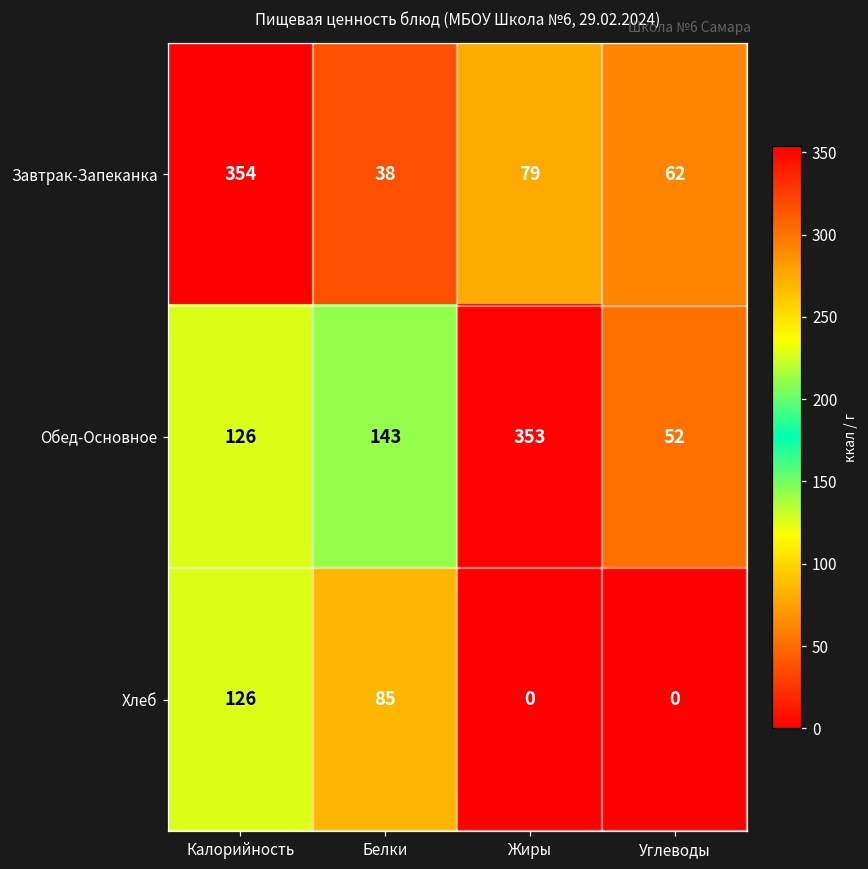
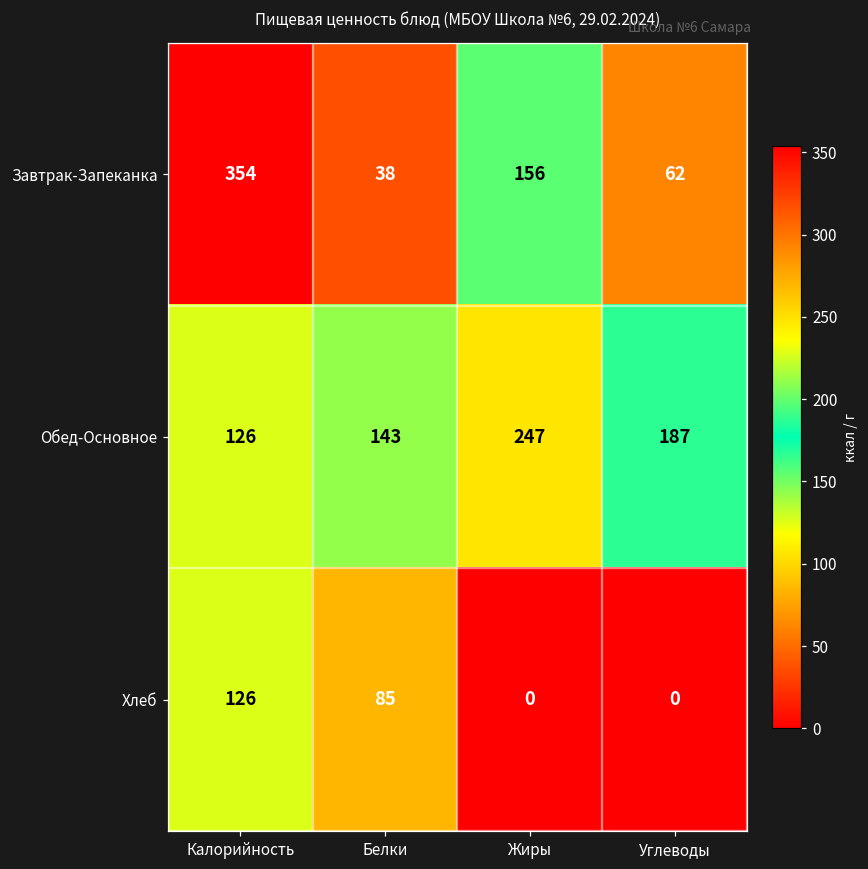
  {
    "Завтрак-Запеканка": {
      "Калорийность": 354,
      "Белки": 38,
-     "Жиры": 79,
+     "Жиры": 156,
      "Углеводы": 62
    },
    "Обед-Основное": {
      "Калорийность": 126,
      "Белки": 143,
-     "Жиры": 353,
-     "Углеводы": 52
+     "Жиры": 247,
+     "Углеводы": 187
    },
    "Хлеб": {
      "Калорийность": 126,
      "Белки": 85,
      "Жиры": 0,
      "Углеводы": 0
    }
  }
